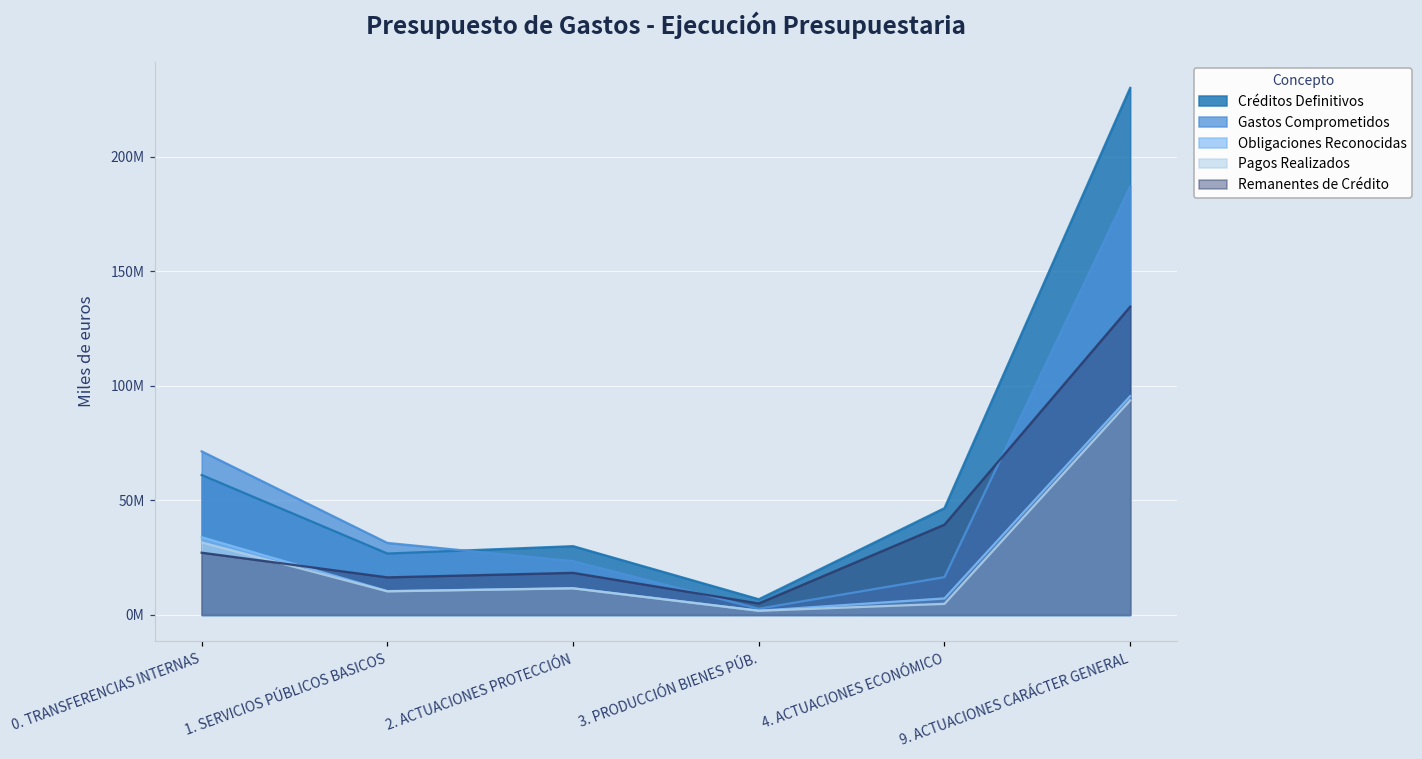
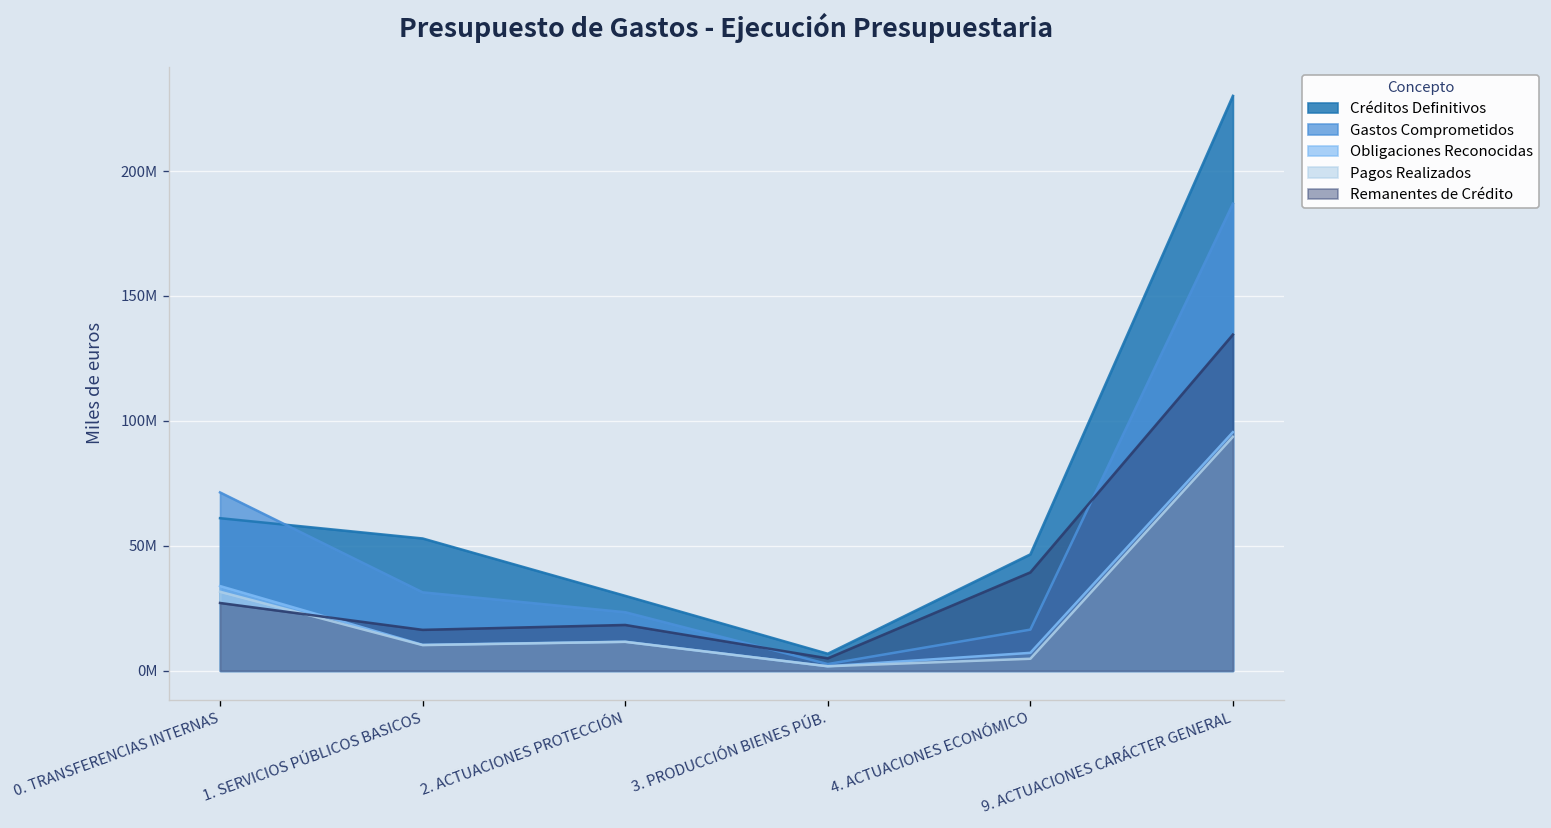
  {
    "Créditos Definitivos": {
      "0. TRANSFERENCIAS INTERNAS": 61000000,
-     "1. SERVICIOS PÚBLICOS BASICOS": 27000000,
+     "1. SERVICIOS PÚBLICOS BASICOS": 53000000,
      "2. ACTUACIONES PROTECCIÓN": 30000000,
      "3. PRODUCCIÓN BIENES PÚB.": 7000000,
      "4. ACTUACIONES ECONÓMICO": 47000000,
      "9. ACTUACIONES CARÁCTER GENERAL": 230000000
    },
    "Gastos Comprometidos": {
      "0. TRANSFERENCIAS INTERNAS": 71000000,
      "1. SERVICIOS PÚBLICOS BASICOS": 31000000,
      "2. ACTUACIONES PROTECCIÓN": 23000000,
      "4. ACTUACIONES ECONÓMICO": 16000000,
      "9. ACTUACIONES CARÁCTER GENERAL": 187000000
    },
    "Remanentes de Crédito": {
      "0. TRANSFERENCIAS INTERNAS": 27000000,
      "1. SERVICIOS PÚBLICOS BASICOS": 16000000,
      "2. ACTUACIONES PROTECCIÓN": 18000000,
      "3. PRODUCCIÓN BIENES PÚB.": 5000000,
      "4. ACTUACIONES ECONÓMICO": 39000000,
      "9. ACTUACIONES CARÁCTER GENERAL": 135000000
    }
  }
